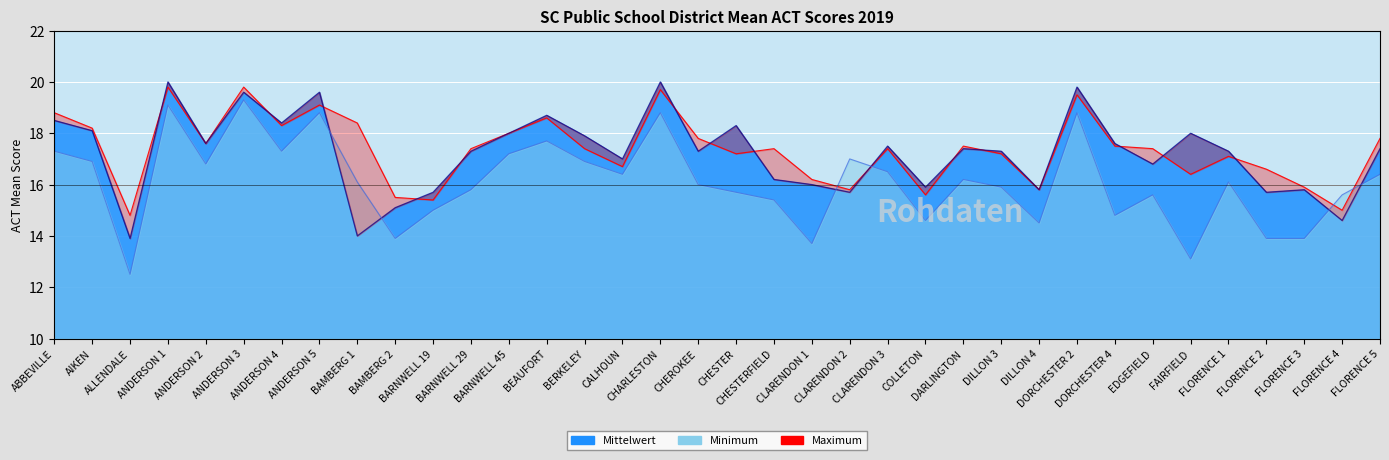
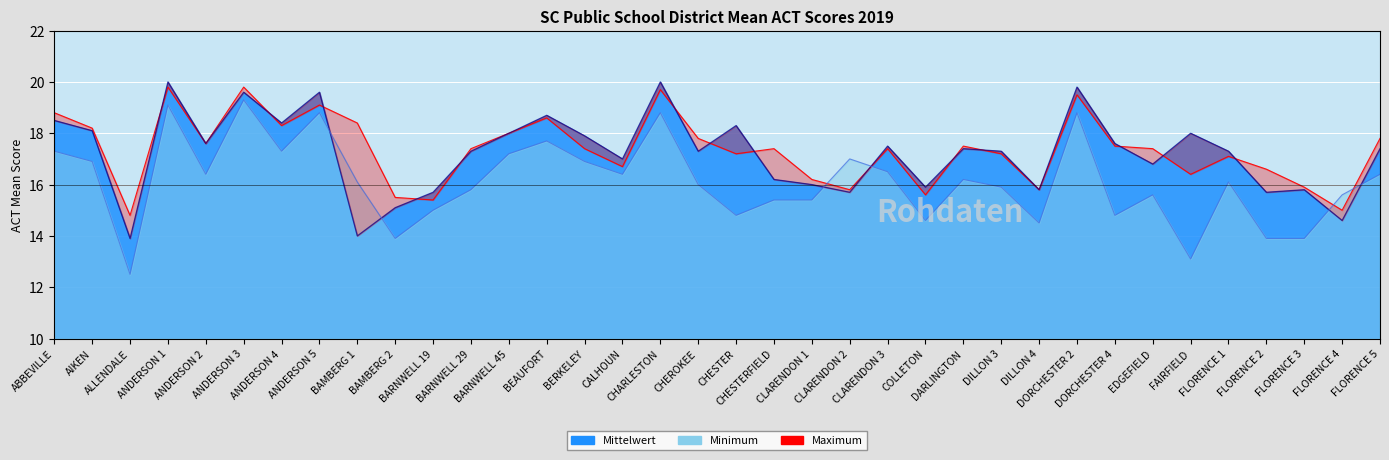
  {
    "Mittelwert": {
      "ABBEVILLE": 18.5,
      "AIKEN": 18.1,
      "ALLENDALE": 13.9,
      "ANDERSON 3": 19.6,
      "BAMBERG 1": 14.0,
      "BAMBERG 2": 15.1,
      "CHEROKEE": 17.3,
      "CHESTERFIELD": 16.2,
      "CLARENDON 1": 16.0,
      "CLARENDON 2": 15.7,
      "DARLINGTON": 17.4,
      "EDGEFIELD": 16.8,
      "FLORENCE 2": 15.7,
      "FLORENCE 4": 14.6,
      "FLORENCE 5": 17.4
    },
    "Minimum": {
      "ABBEVILLE": 17.3,
      "AIKEN": 16.9,
      "ALLENDALE": 12.5,
      "ANDERSON 1": 19.1,
-     "ANDERSON 2": 16.8,
+     "ANDERSON 2": 16.4,
      "ANDERSON 3": 19.3,
      "ANDERSON 4": 17.3,
      "ANDERSON 5": 18.8,
      "BAMBERG 1": 16.1,
      "BAMBERG 2": 13.9,
      "BARNWELL 19": 15.0,
      "BARNWELL 29": 15.8,
      "BARNWELL 45": 17.2,
      "BEAUFORT": 17.7,
      "BERKELEY": 16.9,
      "CALHOUN": 16.4,
      "CHARLESTON": 18.8,
      "CHEROKEE": 16.0,
-     "CHESTER": 15.7,
+     "CHESTER": 14.8,
      "CHESTERFIELD": 15.4,
-     "CLARENDON 1": 13.7,
+     "CLARENDON 1": 15.4,
      "CLARENDON 2": 17.0,
      "CLARENDON 3": 16.5,
      "COLLETON": 14.6,
      "DARLINGTON": 16.2,
      "DILLON 3": 15.9,
      "DILLON 4": 14.5,
      "DORCHESTER 2": 18.8,
      "DORCHESTER 4": 14.8,
      "EDGEFIELD": 15.6,
      "FAIRFIELD": 13.1,
      "FLORENCE 1": 16.1,
      "FLORENCE 2": 13.9,
      "FLORENCE 3": 13.9,
      "FLORENCE 4": 15.6,
      "FLORENCE 5": 16.4
    }
  }
